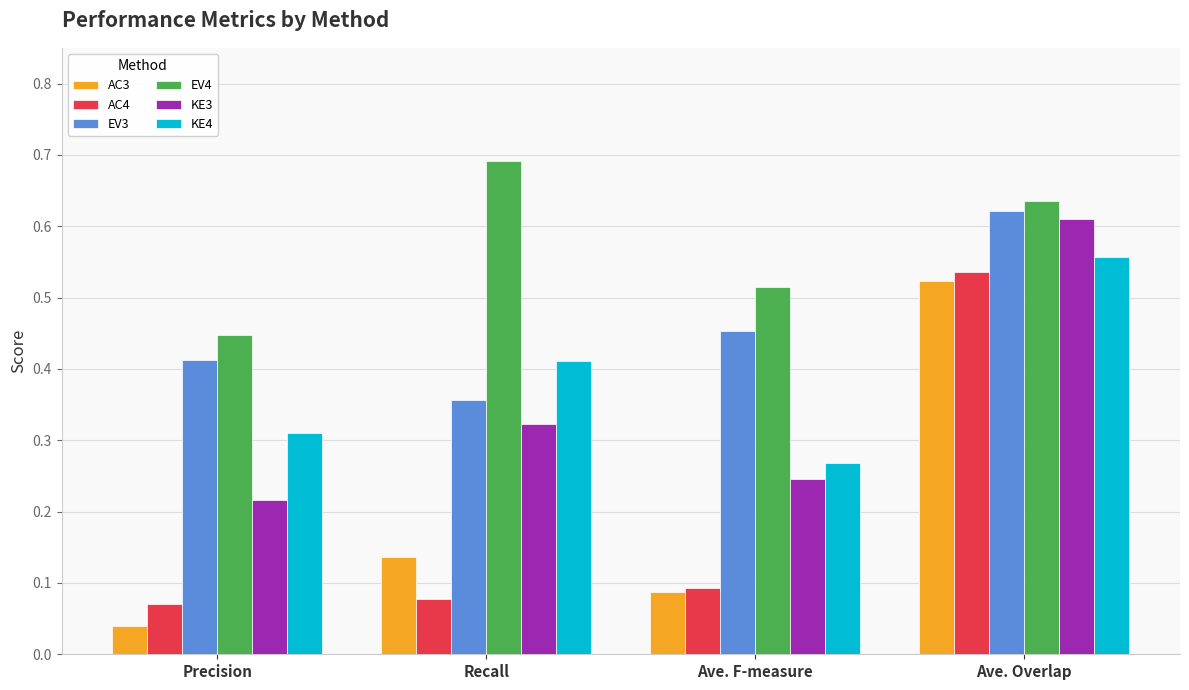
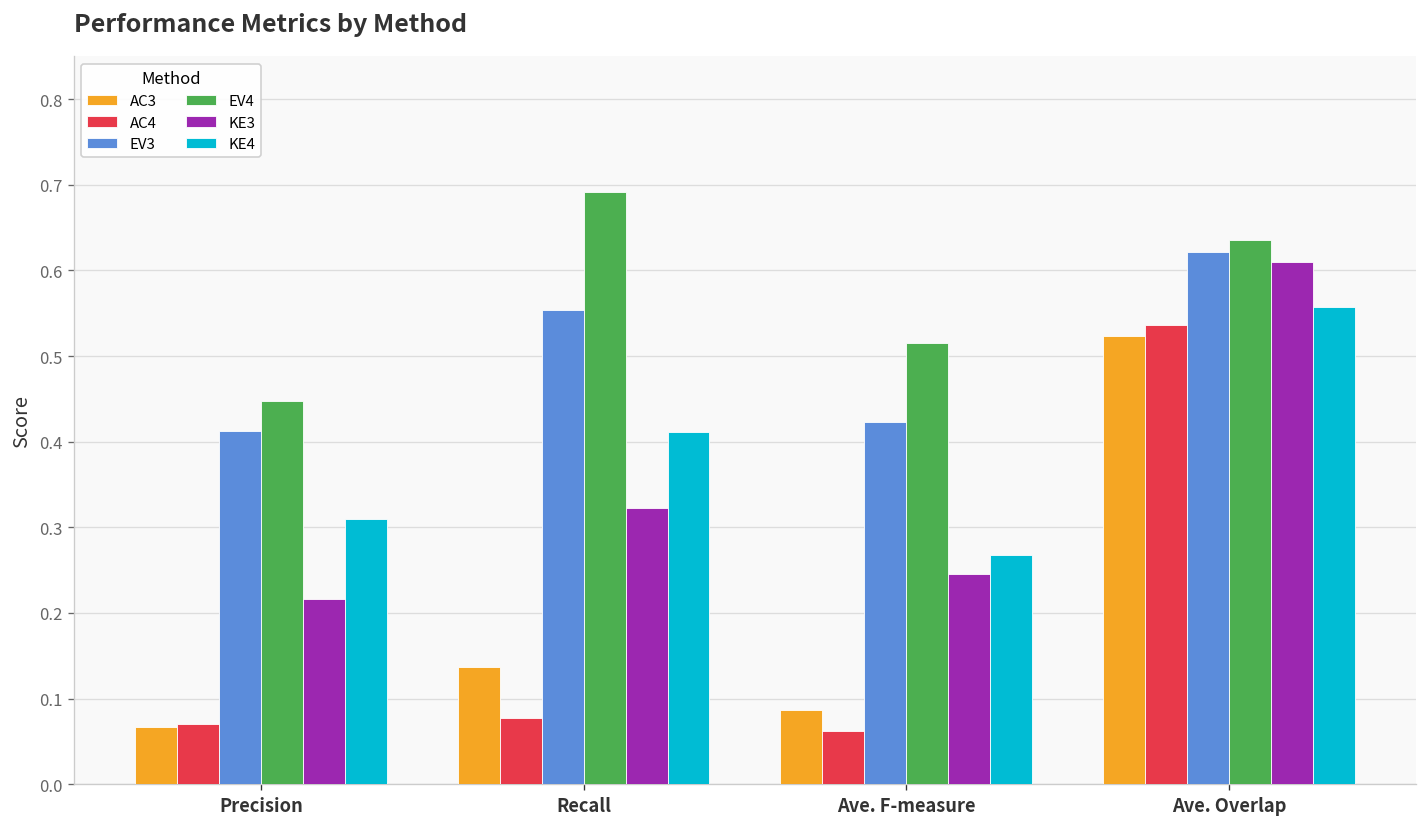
  {
    "AC3": {
-     "Precision": 0.04,
+     "Precision": 0.07,
      "Recall": 0.14,
      "Ave. F-measure": 0.09,
      "Ave. Overlap": 0.52
    },
    "AC4": {
      "Precision": 0.07,
      "Recall": 0.08,
-     "Ave. F-measure": 0.09,
+     "Ave. F-measure": 0.06,
      "Ave. Overlap": 0.54
    },
    "EV3": {
      "Precision": 0.41,
-     "Recall": 0.36,
-     "Ave. F-measure": 0.45,
+     "Recall": 0.55,
+     "Ave. F-measure": 0.42,
      "Ave. Overlap": 0.62
    },
    "EV4": {
      "Precision": 0.45,
      "Recall": 0.69,
      "Ave. F-measure": 0.52,
      "Ave. Overlap": 0.64
    },
    "KE3": {
      "Precision": 0.22,
      "Recall": 0.32,
      "Ave. F-measure": 0.25,
      "Ave. Overlap": 0.61
    },
    "KE4": {
      "Precision": 0.31,
      "Recall": 0.41,
      "Ave. F-measure": 0.27,
      "Ave. Overlap": 0.56
    }
  }
